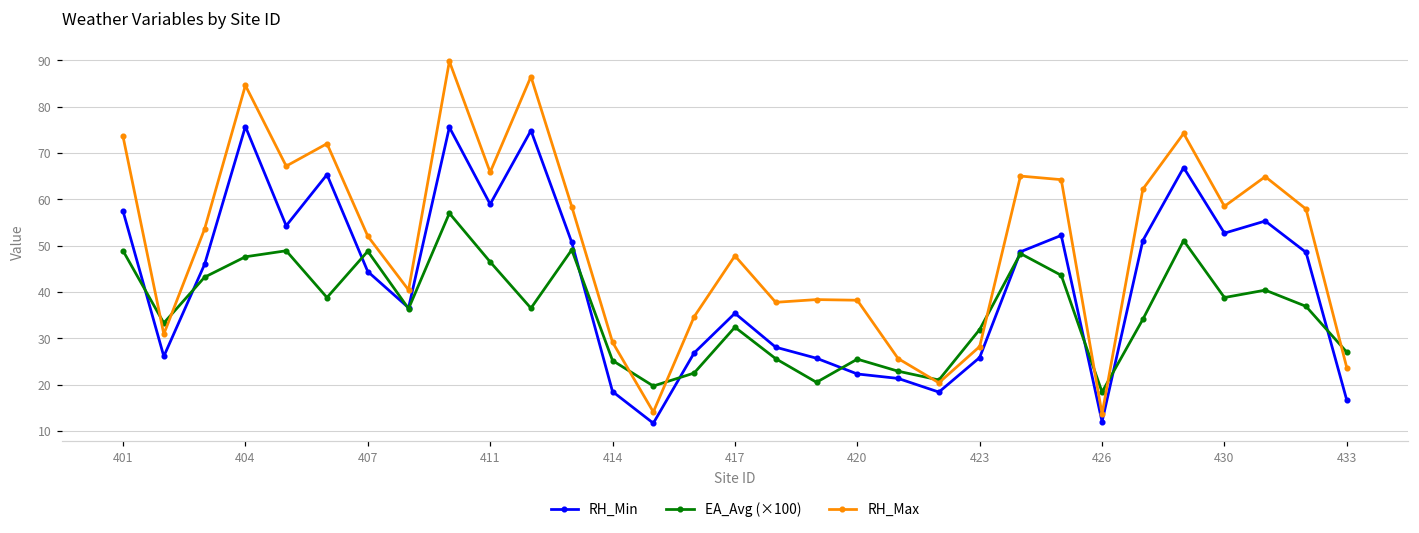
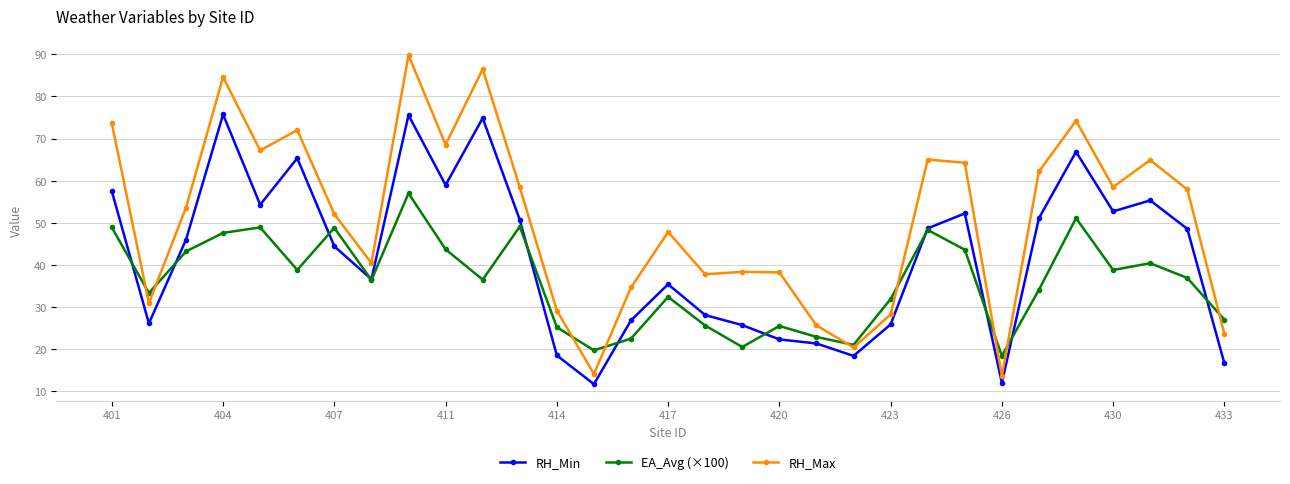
  {
    "RH_Min": {
      "401": 57,
      "404": 76,
      "407": 44,
      "411": 59,
      "414": 19,
      "417": 35,
      "420": 22,
      "423": 26,
      "426": 12,
      "430": 53,
      "433": 17
    },
    "EA_Avg (×100)": {
      "401": 49,
      "404": 48,
      "407": 49,
-     "411": 47,
+     "411": 44,
      "414": 25,
      "417": 32,
      "420": 26,
      "423": 32,
      "426": 18,
      "430": 39,
      "433": 27
    },
    "RH_Max": {
      "401": 74,
      "404": 85,
      "407": 52,
-     "411": 66,
+     "411": 69,
      "414": 29,
      "417": 48,
      "420": 38,
      "423": 28,
      "426": 14,
      "430": 59,
      "433": 24
    }
  }
